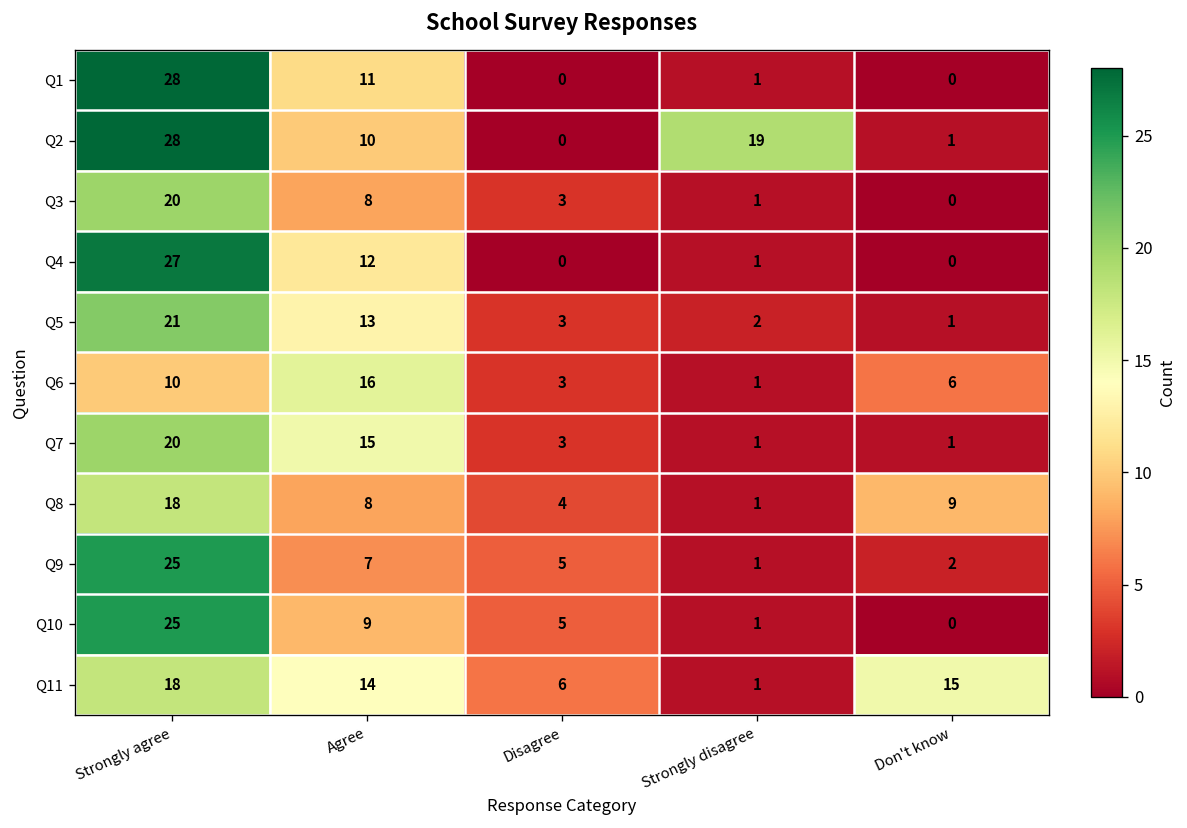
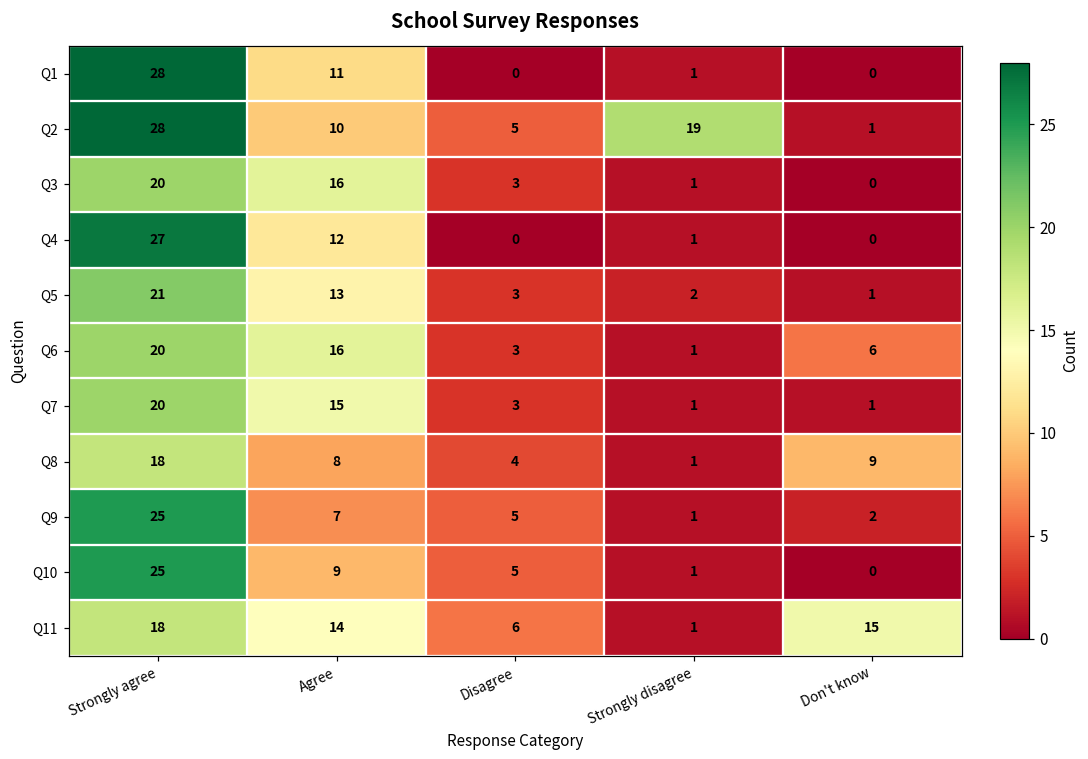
  {
    "Q1": {
      "Strongly agree": 28,
      "Agree": 11,
      "Disagree": 0,
      "Strongly disagree": 1,
      "Don't know": 0
    },
    "Q2": {
      "Strongly agree": 28,
      "Agree": 10,
-     "Disagree": 0,
+     "Disagree": 5,
      "Strongly disagree": 19,
      "Don't know": 1
    },
    "Q3": {
      "Strongly agree": 20,
-     "Agree": 8,
+     "Agree": 16,
      "Disagree": 3,
      "Strongly disagree": 1,
      "Don't know": 0
    },
    "Q4": {
      "Strongly agree": 27,
      "Agree": 12,
      "Disagree": 0,
      "Strongly disagree": 1,
      "Don't know": 0
    },
    "Q5": {
      "Strongly agree": 21,
      "Agree": 13,
      "Disagree": 3,
      "Strongly disagree": 2,
      "Don't know": 1
    },
    "Q6": {
-     "Strongly agree": 10,
+     "Strongly agree": 20,
      "Agree": 16,
      "Disagree": 3,
      "Strongly disagree": 1,
      "Don't know": 6
    },
    "Q7": {
      "Strongly agree": 20,
      "Agree": 15,
      "Disagree": 3,
      "Strongly disagree": 1,
      "Don't know": 1
    },
    "Q8": {
      "Strongly agree": 18,
      "Agree": 8,
      "Disagree": 4,
      "Strongly disagree": 1,
      "Don't know": 9
    },
    "Q9": {
      "Strongly agree": 25,
      "Agree": 7,
      "Disagree": 5,
      "Strongly disagree": 1,
      "Don't know": 2
    },
    "Q10": {
      "Strongly agree": 25,
      "Agree": 9,
      "Disagree": 5,
      "Strongly disagree": 1,
      "Don't know": 0
    },
    "Q11": {
      "Strongly agree": 18,
      "Agree": 14,
      "Disagree": 6,
      "Strongly disagree": 1,
      "Don't know": 15
    }
  }
